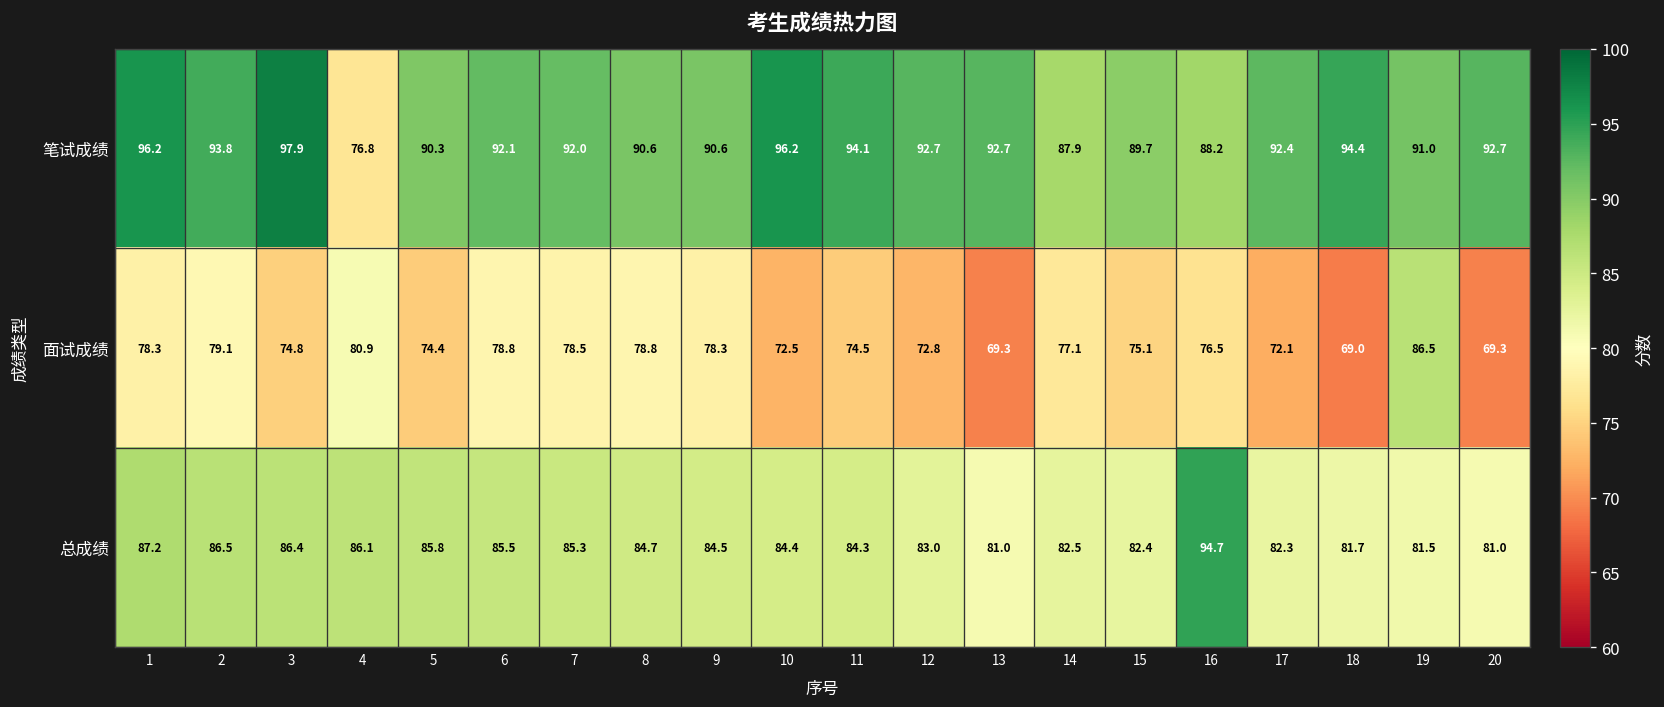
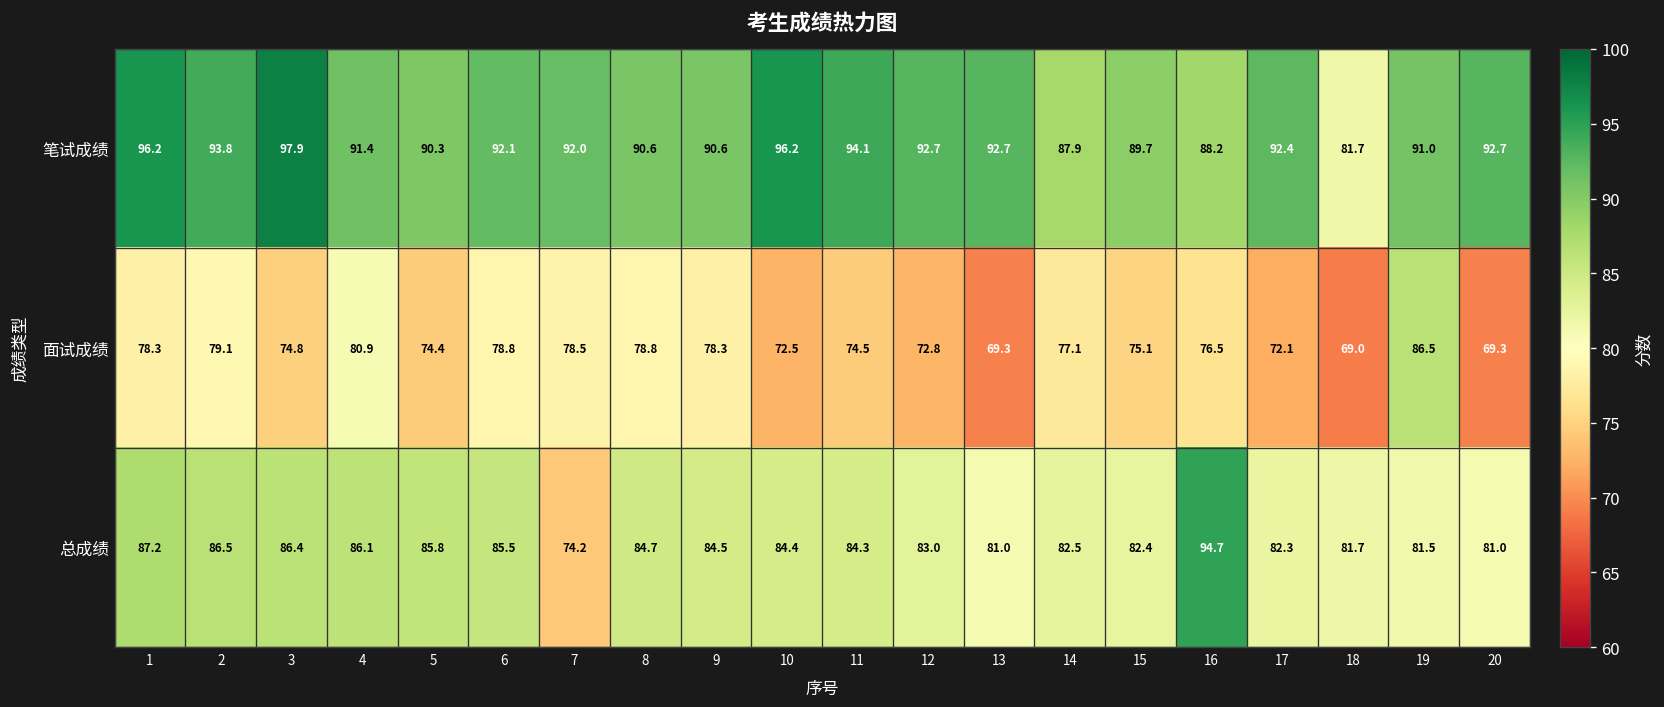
  {
    "笔试成绩": {
      "1": 96.2,
      "2": 93.8,
      "3": 97.9,
-     "4": 76.8,
+     "4": 91.4,
      "5": 90.3,
      "6": 92.1,
      "7": 92.0,
      "8": 90.6,
      "9": 90.6,
      "10": 96.2,
      "11": 94.1,
      "12": 92.7,
      "13": 92.7,
      "14": 87.9,
      "15": 89.7,
      "16": 88.2,
      "17": 92.4,
-     "18": 94.4,
+     "18": 81.7,
      "19": 91.0,
      "20": 92.7
    },
    "面试成绩": {
      "1": 78.3,
      "2": 79.1,
      "3": 74.8,
      "4": 80.9,
      "5": 74.4,
      "6": 78.8,
      "7": 78.5,
      "8": 78.8,
      "9": 78.3,
      "10": 72.5,
      "11": 74.5,
      "12": 72.8,
      "13": 69.3,
      "14": 77.1,
      "15": 75.1,
      "16": 76.5,
      "17": 72.1,
      "18": 69.0,
      "19": 86.5,
      "20": 69.3
    },
    "总成绩": {
      "1": 87.2,
      "2": 86.5,
      "3": 86.4,
      "4": 86.1,
      "5": 85.8,
      "6": 85.5,
-     "7": 85.3,
+     "7": 74.2,
      "8": 84.7,
      "9": 84.5,
      "10": 84.4,
      "11": 84.3,
      "12": 83.0,
      "13": 81.0,
      "14": 82.5,
      "15": 82.4,
      "16": 94.7,
      "17": 82.3,
      "18": 81.7,
      "19": 81.5,
      "20": 81.0
    }
  }
